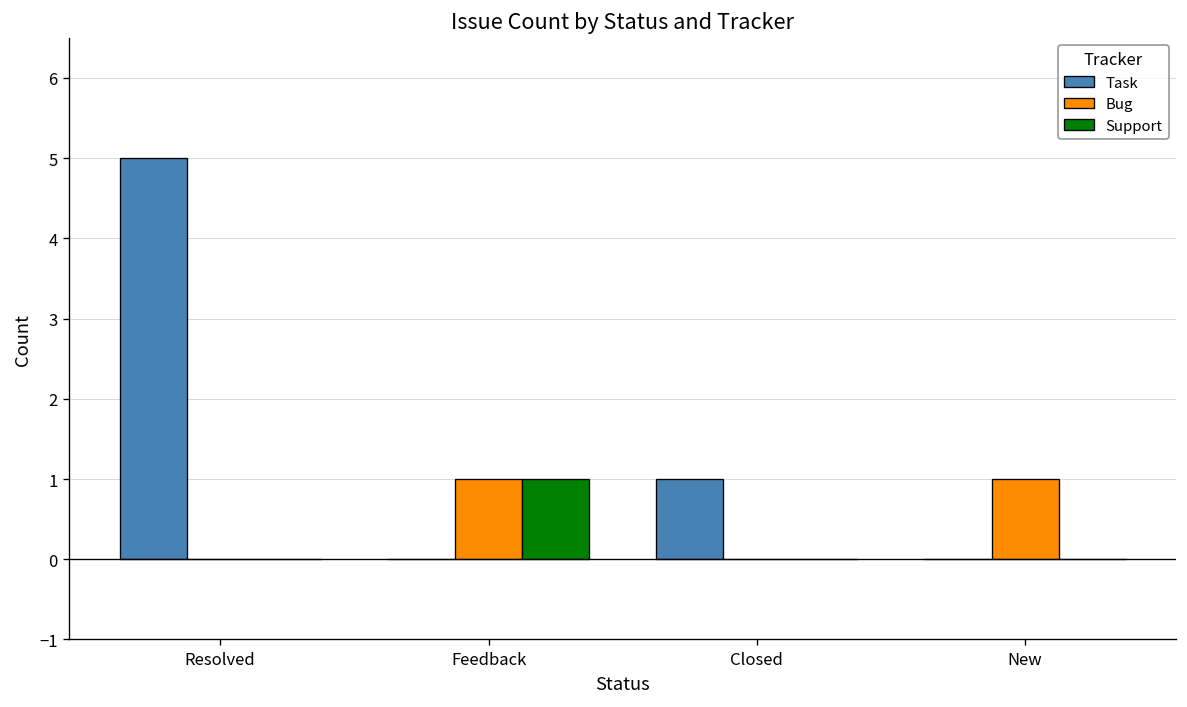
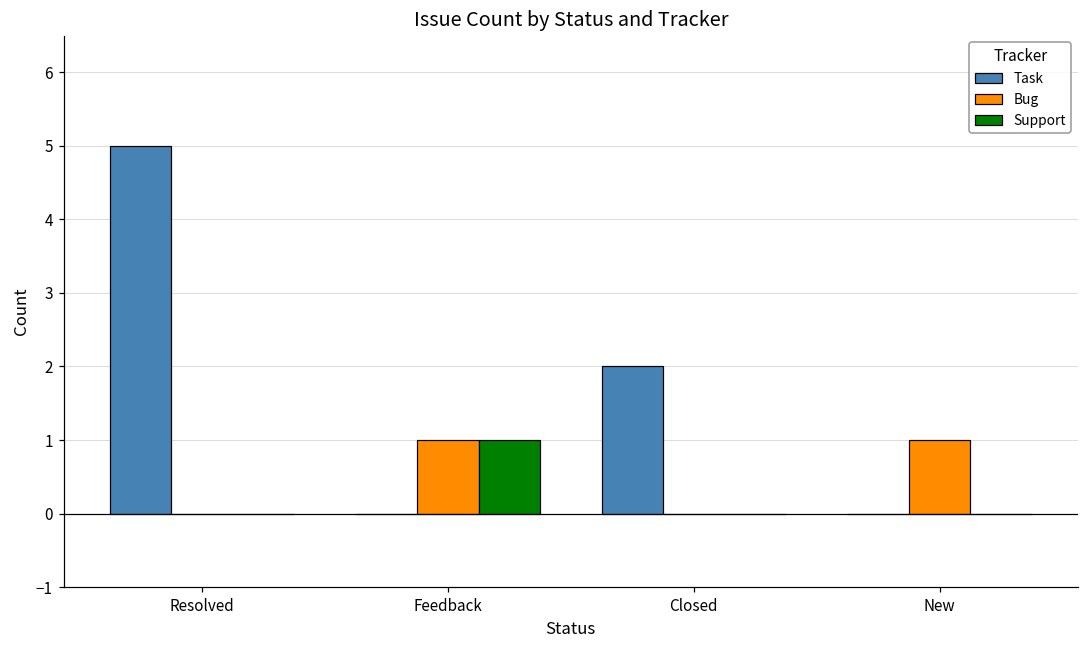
  {
    "Task": {
      "Resolved": 5,
      "Feedback": 0,
-     "Closed": 1,
+     "Closed": 2,
      "New": 0
    },
    "Bug": {
      "Resolved": 0,
      "Feedback": 1,
      "Closed": 0,
      "New": 1
    },
    "Support": {
      "Resolved": 0,
      "Feedback": 1,
      "Closed": 0,
      "New": 0
    }
  }
